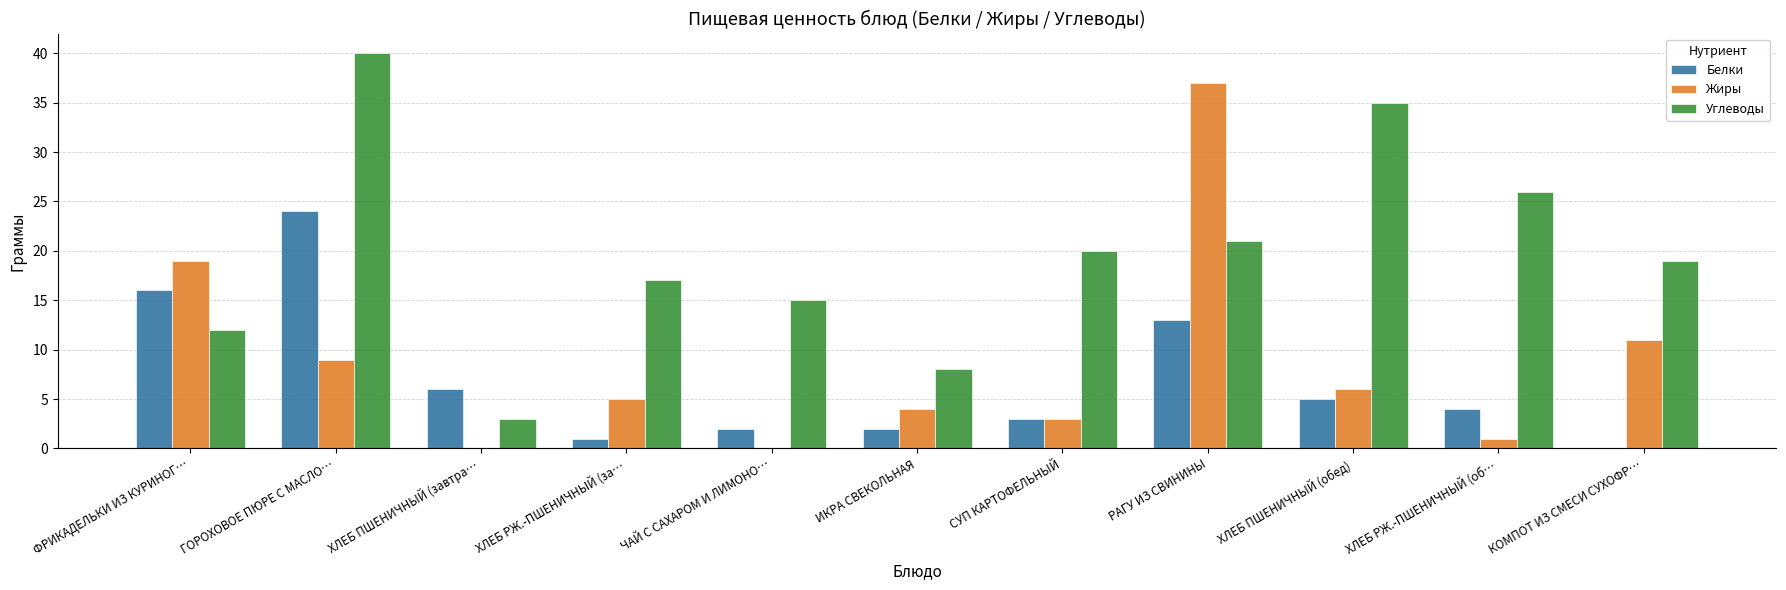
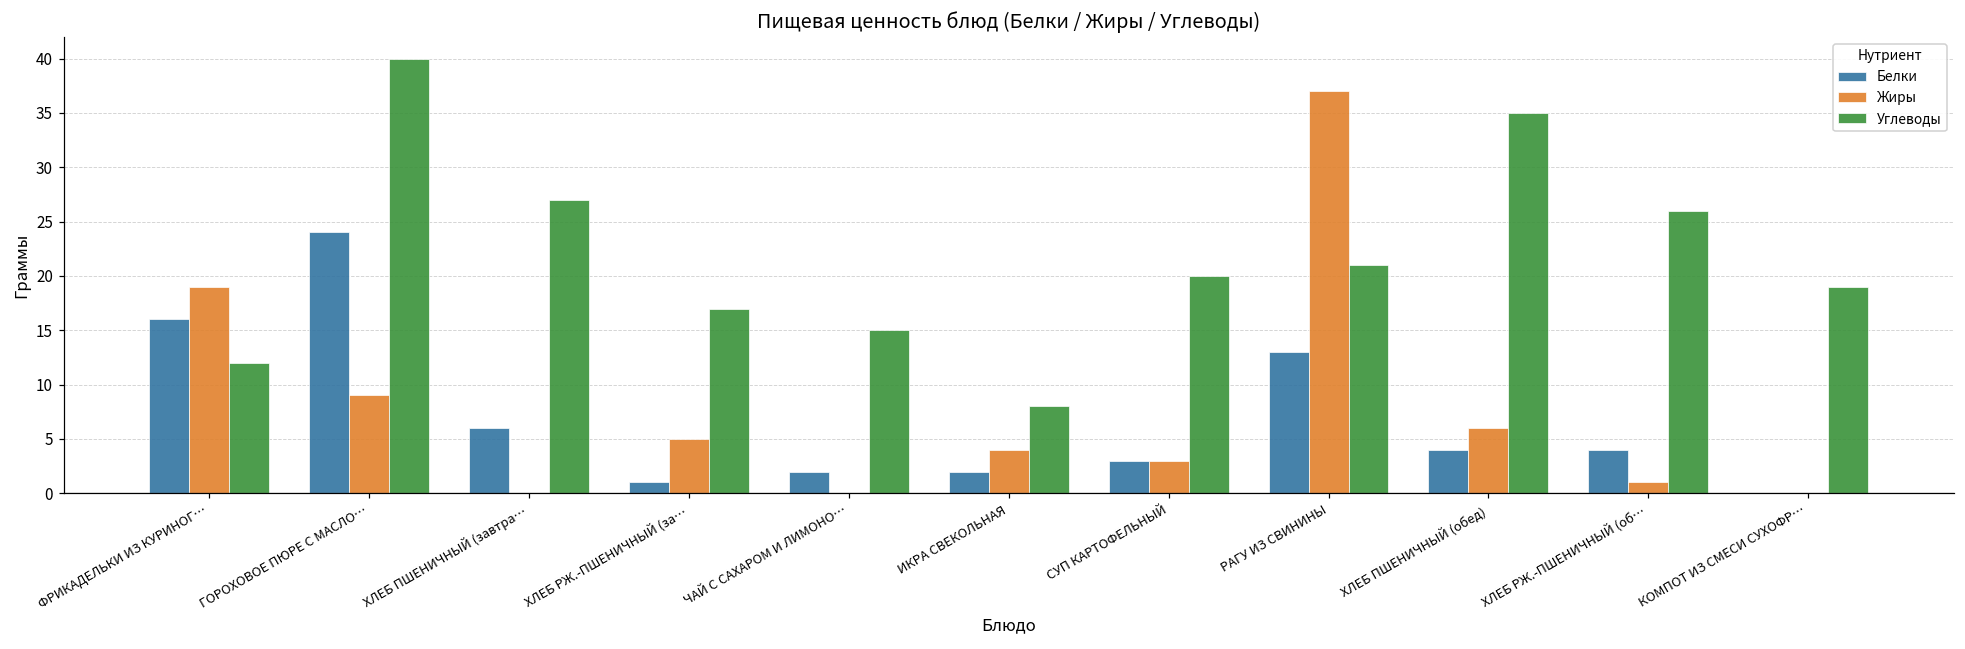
  {
    "Белки": {
      "ФРИКАДЕЛЬКИ ИЗ КУРИНОГ…": 16,
      "ГОРОХОВОЕ ПЮРЕ С МАСЛО…": 24,
      "ХЛЕБ ПШЕНИЧНЫЙ (завтра…": 6,
      "ХЛЕБ РЖ.-ПШЕНИЧНЫЙ (за…": 1,
      "ЧАЙ С САХАРОМ И ЛИМОНО…": 2,
      "ИКРА СВЕКОЛЬНАЯ": 2,
      "СУП КАРТОФЕЛЬНЫЙ": 3,
      "РАГУ ИЗ СВИНИНЫ": 13,
-     "ХЛЕБ ПШЕНИЧНЫЙ (обед)": 5,
+     "ХЛЕБ ПШЕНИЧНЫЙ (обед)": 4,
      "ХЛЕБ РЖ.-ПШЕНИЧНЫЙ (об…": 4,
      "КОМПОТ ИЗ СМЕСИ СУХОФР…": 0
    },
    "Жиры": {
      "ФРИКАДЕЛЬКИ ИЗ КУРИНОГ…": 19,
      "ГОРОХОВОЕ ПЮРЕ С МАСЛО…": 9,
      "ХЛЕБ ПШЕНИЧНЫЙ (завтра…": 0,
      "ХЛЕБ РЖ.-ПШЕНИЧНЫЙ (за…": 5,
      "ЧАЙ С САХАРОМ И ЛИМОНО…": 0,
      "ИКРА СВЕКОЛЬНАЯ": 4,
      "СУП КАРТОФЕЛЬНЫЙ": 3,
      "РАГУ ИЗ СВИНИНЫ": 37,
      "ХЛЕБ ПШЕНИЧНЫЙ (обед)": 6,
      "ХЛЕБ РЖ.-ПШЕНИЧНЫЙ (об…": 1,
-     "КОМПОТ ИЗ СМЕСИ СУХОФР…": 11
+     "КОМПОТ ИЗ СМЕСИ СУХОФР…": 0
    },
    "Углеводы": {
      "ФРИКАДЕЛЬКИ ИЗ КУРИНОГ…": 12,
      "ГОРОХОВОЕ ПЮРЕ С МАСЛО…": 40,
-     "ХЛЕБ ПШЕНИЧНЫЙ (завтра…": 3,
+     "ХЛЕБ ПШЕНИЧНЫЙ (завтра…": 27,
      "ХЛЕБ РЖ.-ПШЕНИЧНЫЙ (за…": 17,
      "ЧАЙ С САХАРОМ И ЛИМОНО…": 15,
      "ИКРА СВЕКОЛЬНАЯ": 8,
      "СУП КАРТОФЕЛЬНЫЙ": 20,
      "РАГУ ИЗ СВИНИНЫ": 21,
      "ХЛЕБ ПШЕНИЧНЫЙ (обед)": 35,
      "ХЛЕБ РЖ.-ПШЕНИЧНЫЙ (об…": 26,
      "КОМПОТ ИЗ СМЕСИ СУХОФР…": 19
    }
  }
